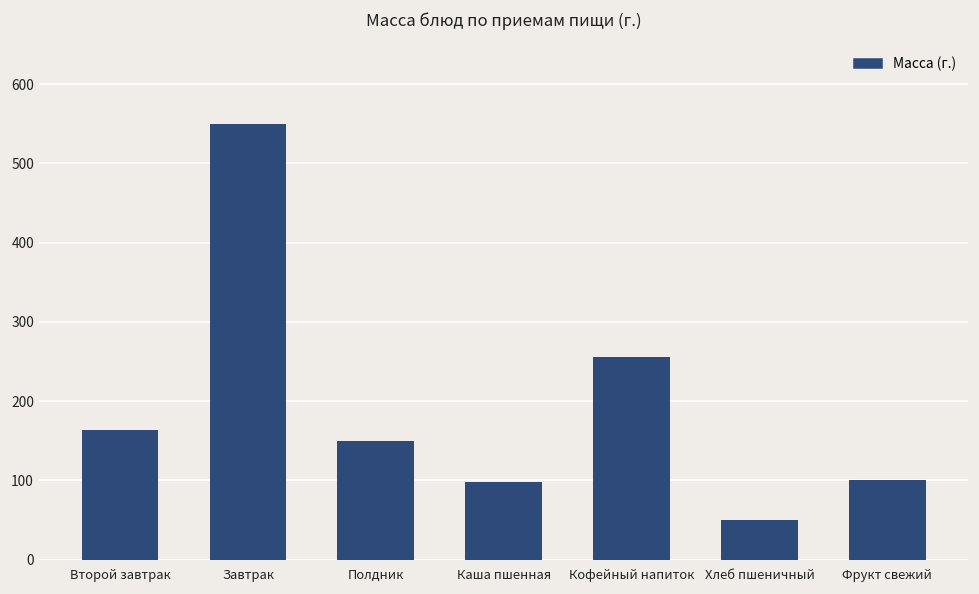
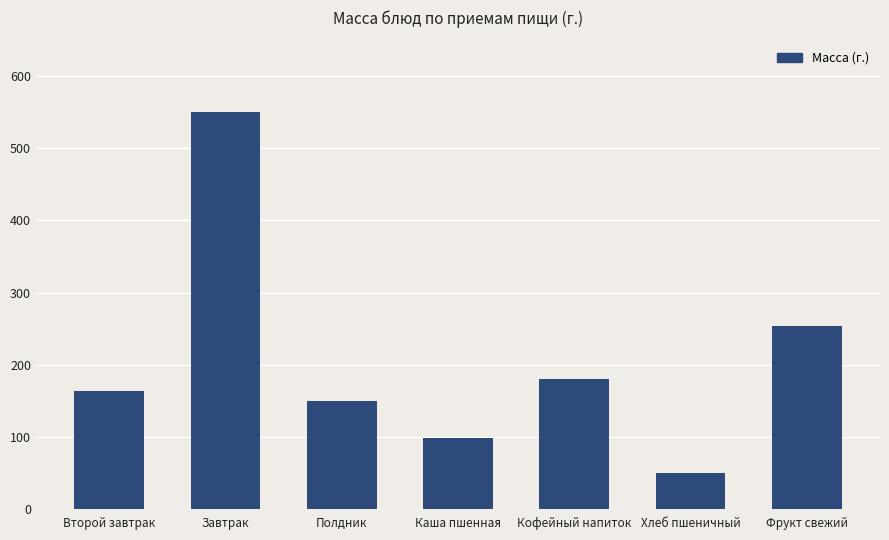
  {
    "Второй завтрак": 160,
    "Завтрак": 550,
    "Полдник": 150,
    "Каша пшенная": 100,
-   "Кофейный напиток": 260,
+   "Кофейный напиток": 180,
    "Хлеб пшеничный": 50,
-   "Фрукт свежий": 100
+   "Фрукт свежий": 250
  }
